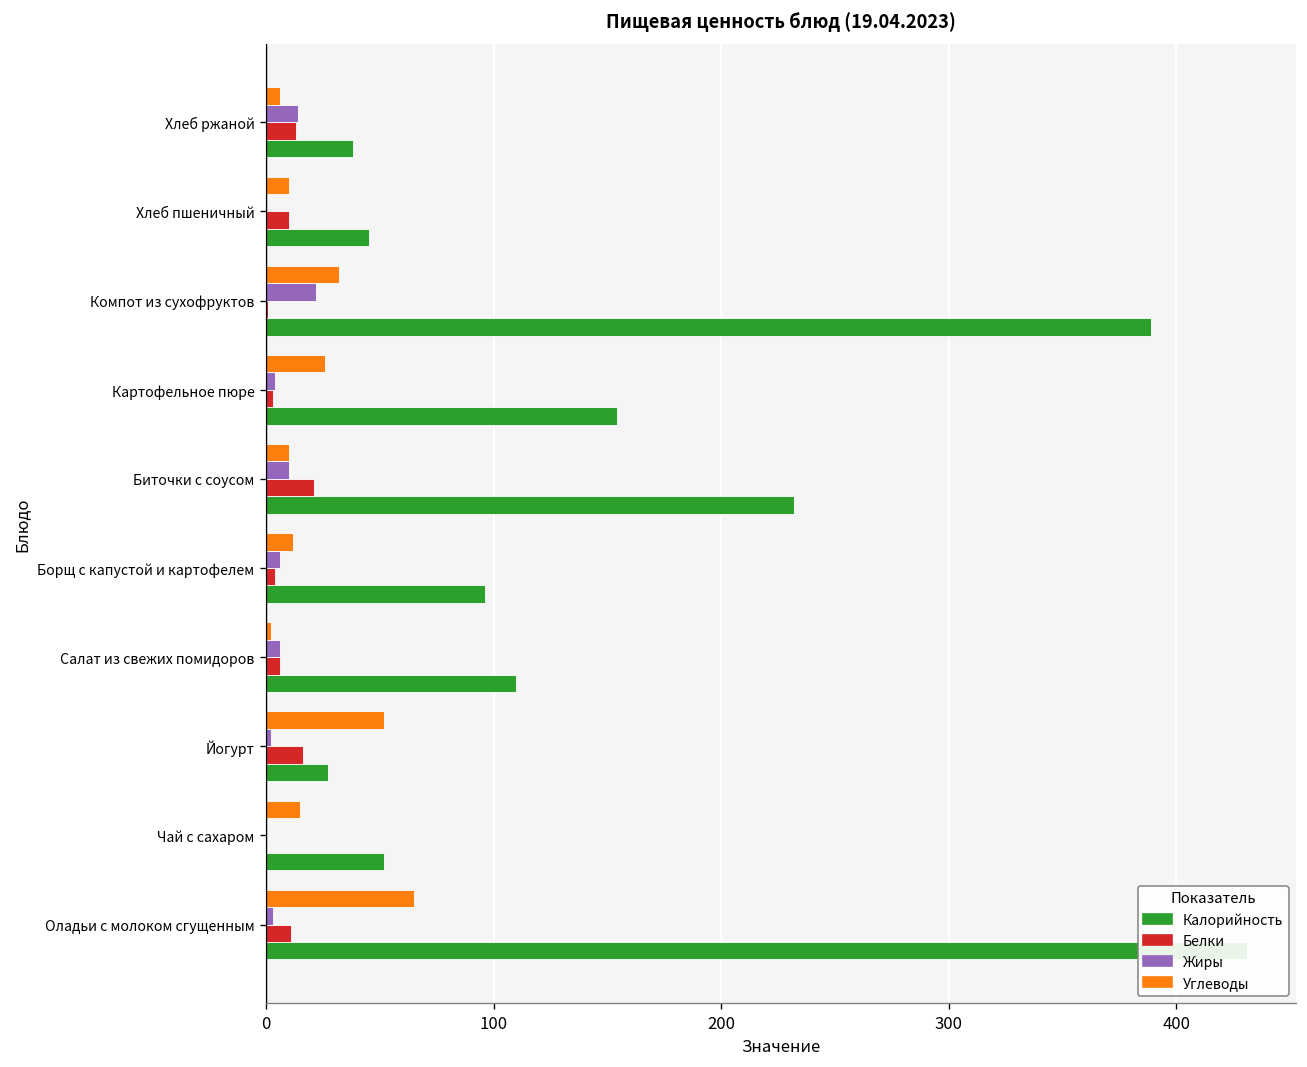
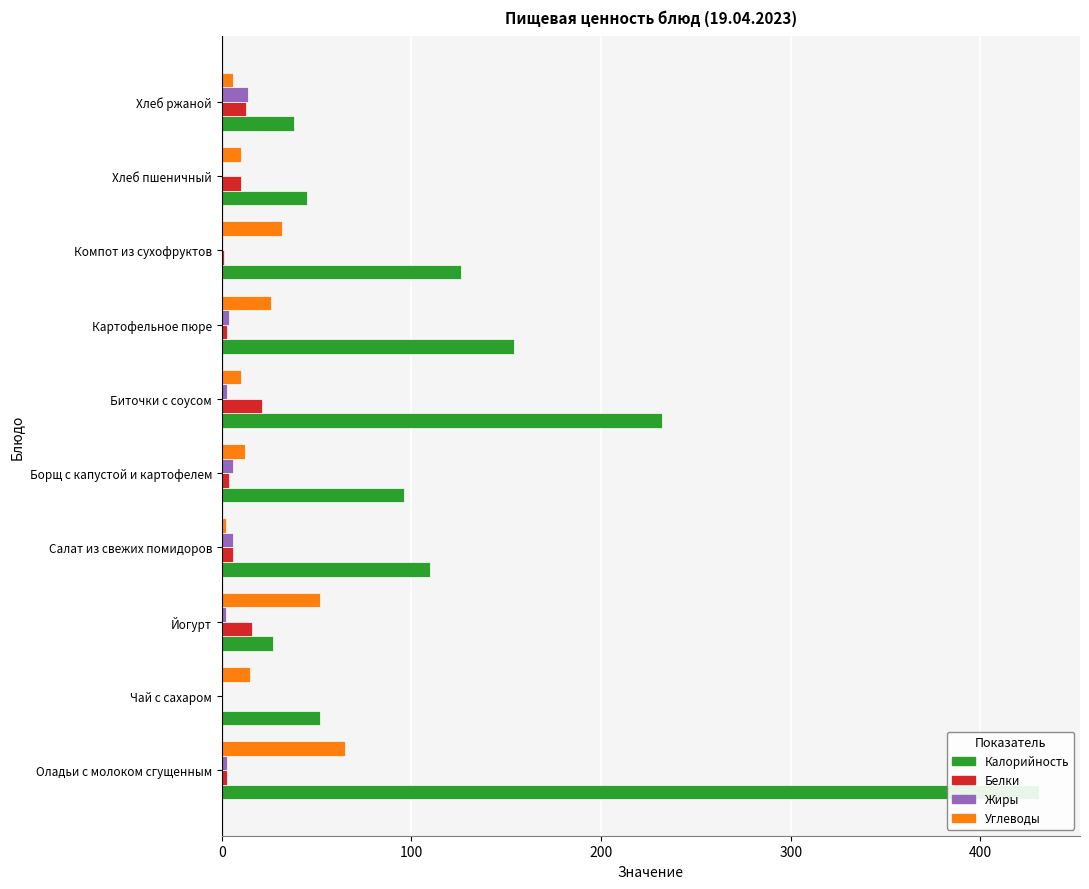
  {
    "Калорийность": {
      "Хлеб ржаной": 38,
      "Хлеб пшеничный": 45,
-     "Компот из сухофруктов": 389,
+     "Компот из сухофруктов": 126,
      "Картофельное пюре": 154,
      "Биточки с соусом": 232,
      "Борщ с капустой и картофелем": 96,
      "Салат из свежих помидоров": 110,
      "Йогурт": 27,
      "Чай с сахаром": 52
    },
    "Белки": {
      "Хлеб ржаной": 13,
      "Хлеб пшеничный": 10,
      "Картофельное пюре": 3,
      "Биточки с соусом": 21,
      "Борщ с капустой и картофелем": 4,
      "Салат из свежих помидоров": 6,
      "Йогурт": 16,
      "Чай с сахаром": 0,
-     "Оладьи с молоком сгущенным": 11
+     "Оладьи с молоком сгущенным": 3
    },
    "Жиры": {
      "Хлеб ржаной": 14,
      "Хлеб пшеничный": 0,
-     "Компот из сухофруктов": 22,
+     "Компот из сухофруктов": 0,
      "Картофельное пюре": 4,
-     "Биточки с соусом": 10,
+     "Биточки с соусом": 3,
      "Борщ с капустой и картофелем": 6,
      "Салат из свежих помидоров": 6,
      "Йогурт": 2,
      "Чай с сахаром": 0,
      "Оладьи с молоком сгущенным": 3
    },
    "Углеводы": {
      "Хлеб ржаной": 6,
      "Хлеб пшеничный": 10,
      "Компот из сухофруктов": 32,
      "Картофельное пюре": 26,
      "Биточки с соусом": 10,
      "Борщ с капустой и картофелем": 12,
      "Салат из свежих помидоров": 2,
      "Йогурт": 52,
      "Чай с сахаром": 15,
      "Оладьи с молоком сгущенным": 65
    }
  }
